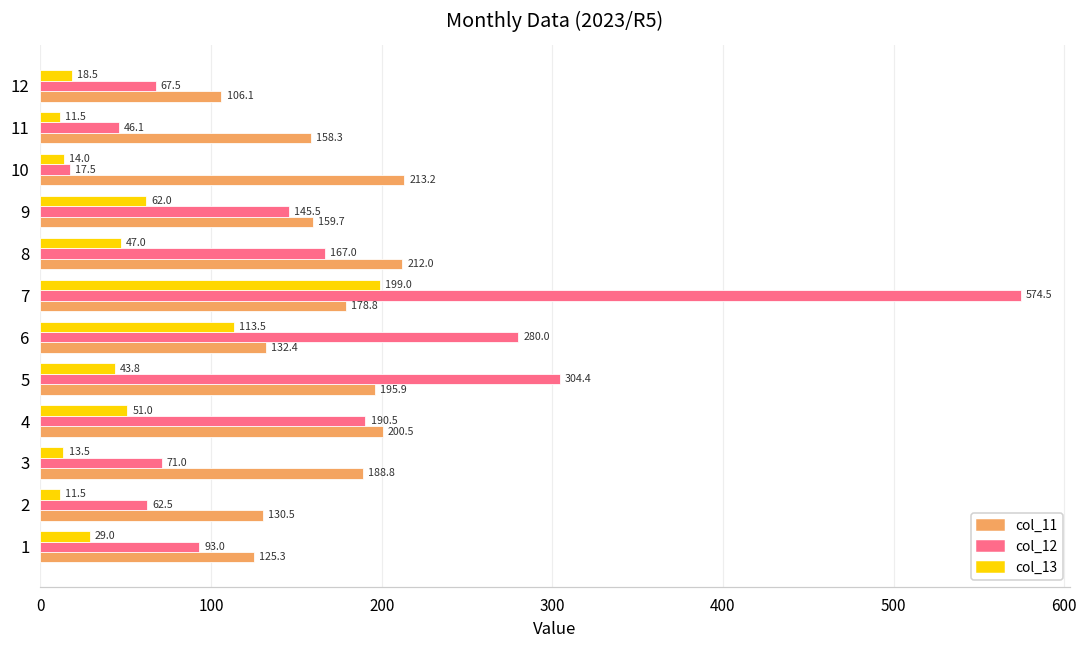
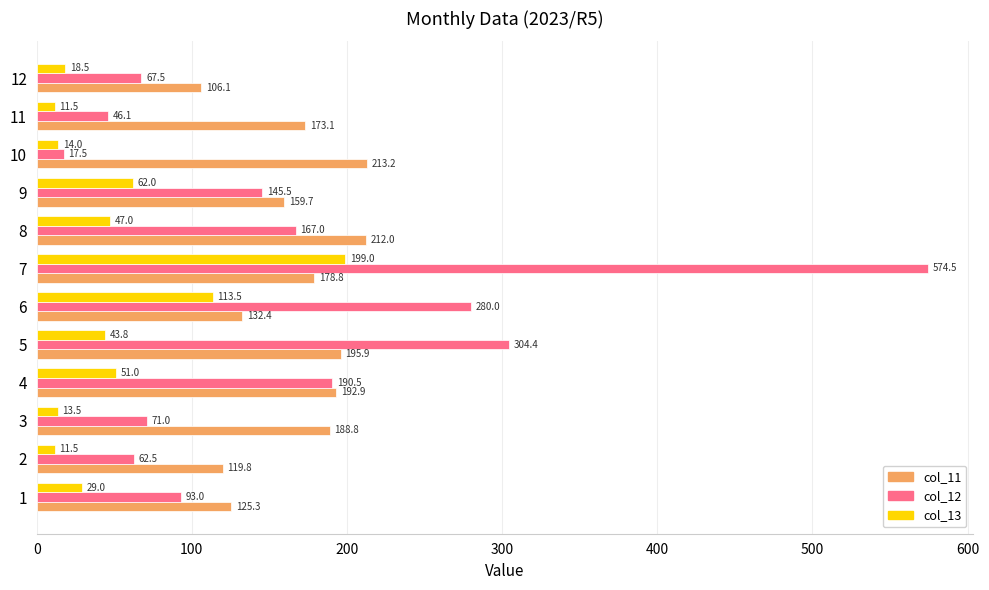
  {
    "col_11": {
      "12": 106.1,
-     "11": 158.3,
+     "11": 173.1,
      "10": 213.2,
      "9": 159.7,
      "8": 212.0,
      "7": 178.8,
      "6": 132.4,
      "5": 195.9,
-     "4": 200.5,
+     "4": 192.9,
      "3": 188.8,
-     "2": 130.5,
+     "2": 119.8,
      "1": 125.3
    },
    "col_12": {
      "12": 67.5,
      "11": 46.1,
      "10": 17.5,
      "9": 145.5,
      "8": 167.0,
      "7": 574.5,
      "6": 280.0,
      "5": 304.4,
      "4": 190.5,
      "3": 71.0,
      "2": 62.5,
      "1": 93.0
    },
    "col_13": {
      "12": 18.5,
      "11": 11.5,
      "10": 14.0,
      "9": 62.0,
      "8": 47.0,
      "7": 199.0,
      "6": 113.5,
      "5": 43.8,
      "4": 51.0,
      "3": 13.5,
      "2": 11.5,
      "1": 29.0
    }
  }
